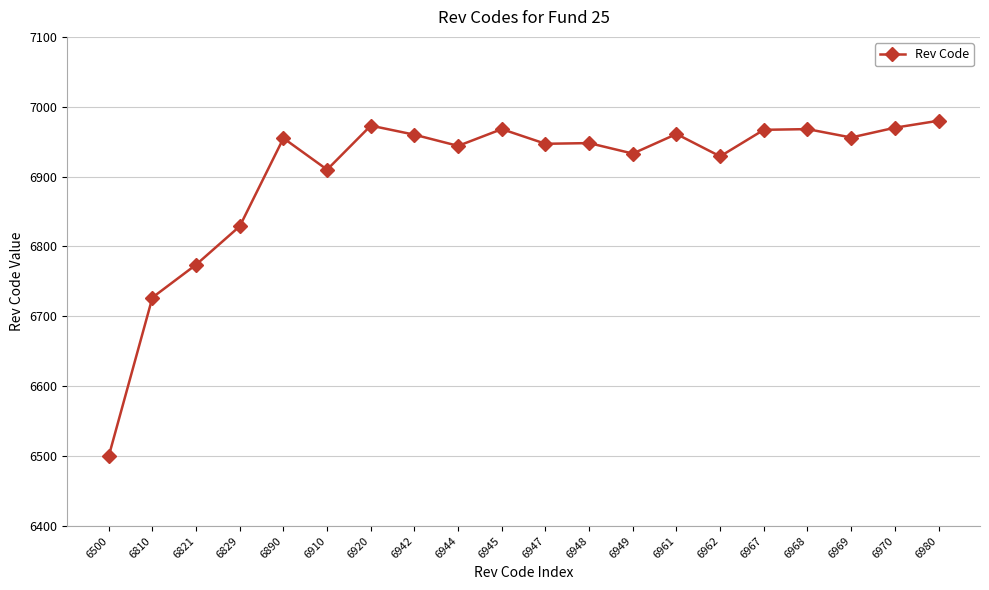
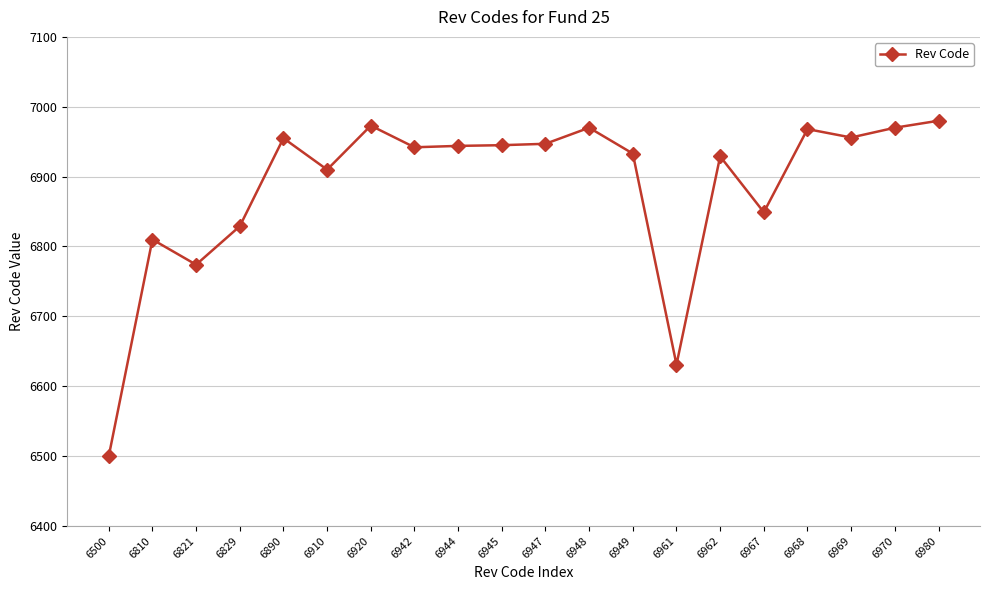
  {
    "6500": 6500,
-   "6810": 6730,
+   "6810": 6810,
    "6821": 6770,
    "6829": 6830,
    "6890": 6960,
    "6910": 6910,
    "6920": 6970,
-   "6942": 6960,
+   "6942": 6940,
    "6944": 6940,
-   "6945": 6970,
+   "6945": 6950,
    "6947": 6950,
-   "6948": 6950,
+   "6948": 6970,
    "6949": 6930,
-   "6961": 6960,
+   "6961": 6630,
    "6962": 6930,
-   "6967": 6970,
+   "6967": 6850,
    "6968": 6970,
    "6969": 6960,
    "6970": 6970,
    "6980": 6980
  }
